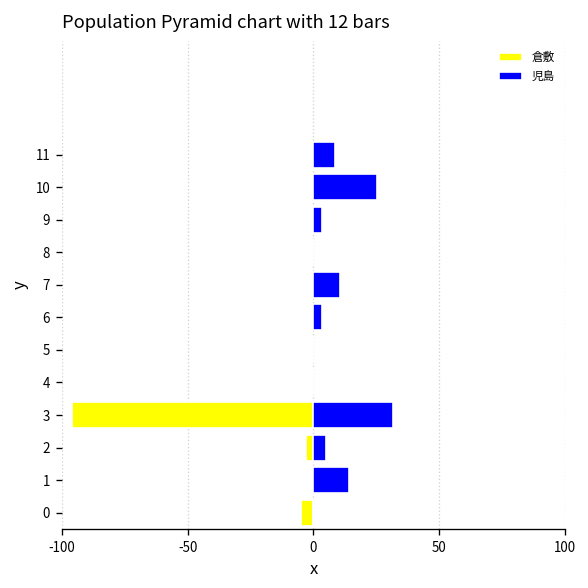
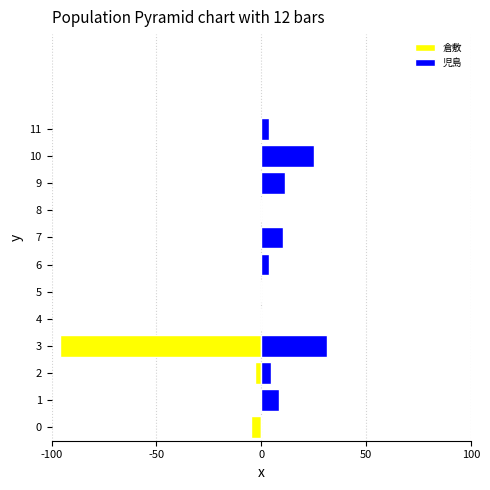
  {
    "倉敷": {
      "11": 0,
      "10": 0,
      "9": 0,
      "8": 0,
      "7": 0,
      "6": 0,
      "5": 0,
      "4": 0,
      "3": -96,
      "2": -3,
      "1": 0,
      "0": -5
    },
    "児島": {
-     "11": 8,
+     "11": 4,
      "10": 25,
-     "9": 4,
+     "9": 11,
      "8": 0,
      "7": 11,
      "6": 4,
      "5": 0,
      "4": 0,
      "3": 32,
      "2": 5,
-     "1": 14,
+     "1": 8,
      "0": 0
    }
  }
